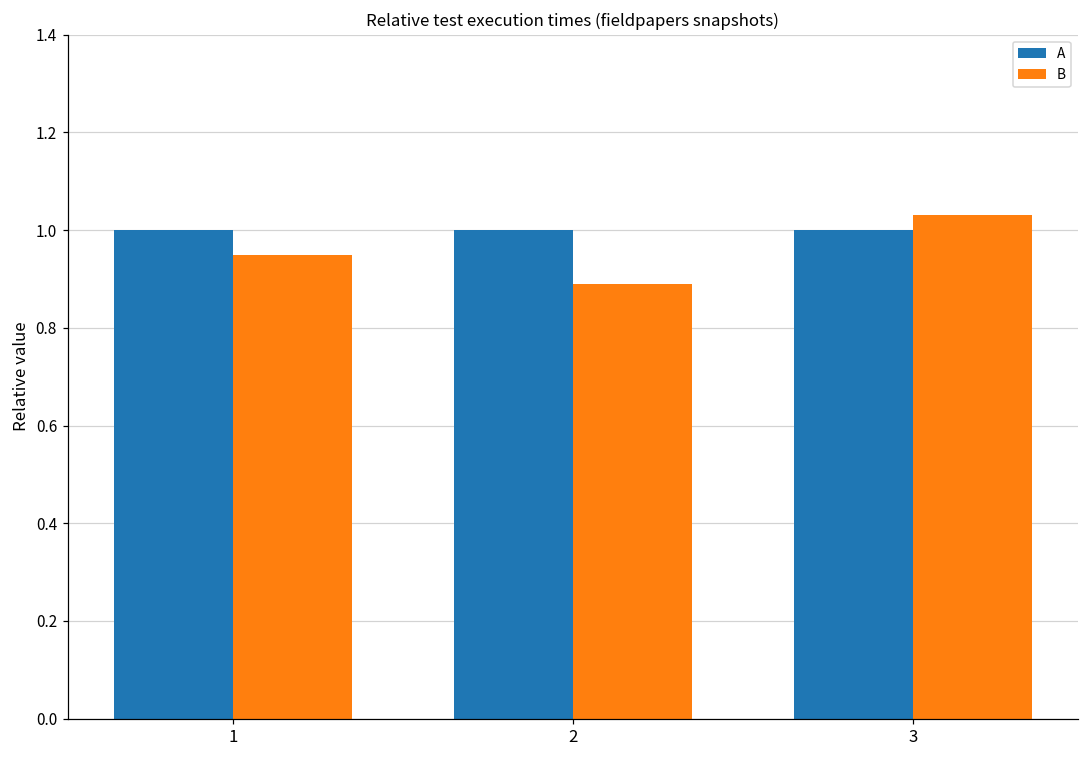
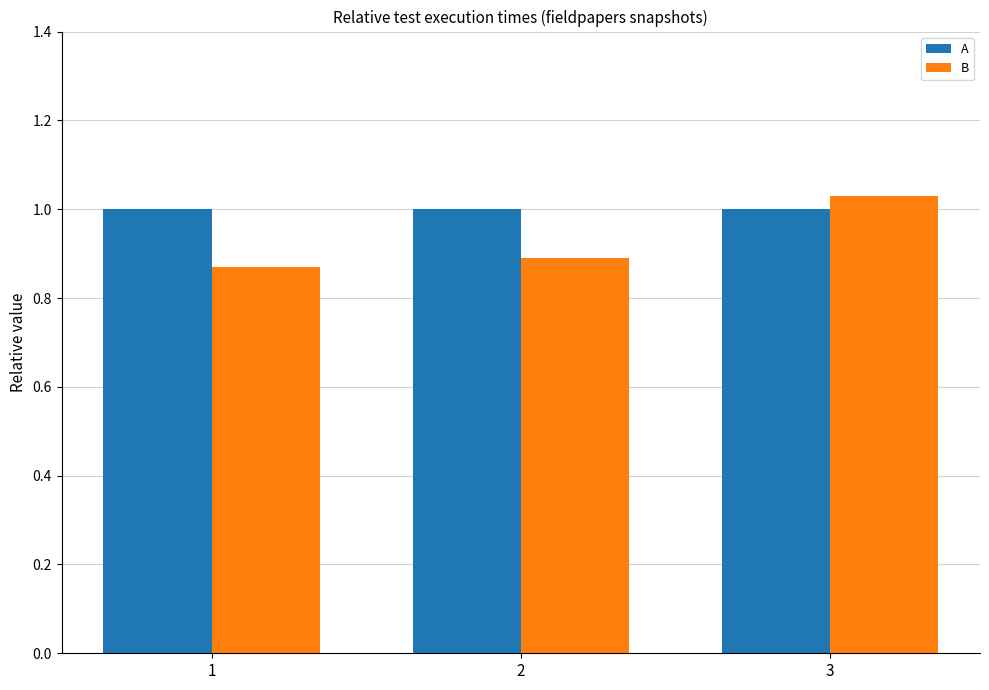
  {
    "A": {
      "1": 1.00,
      "2": 1.00,
      "3": 1.00
    },
    "B": {
-     "1": 0.95,
+     "1": 0.87,
      "2": 0.89,
      "3": 1.03
    }
  }
